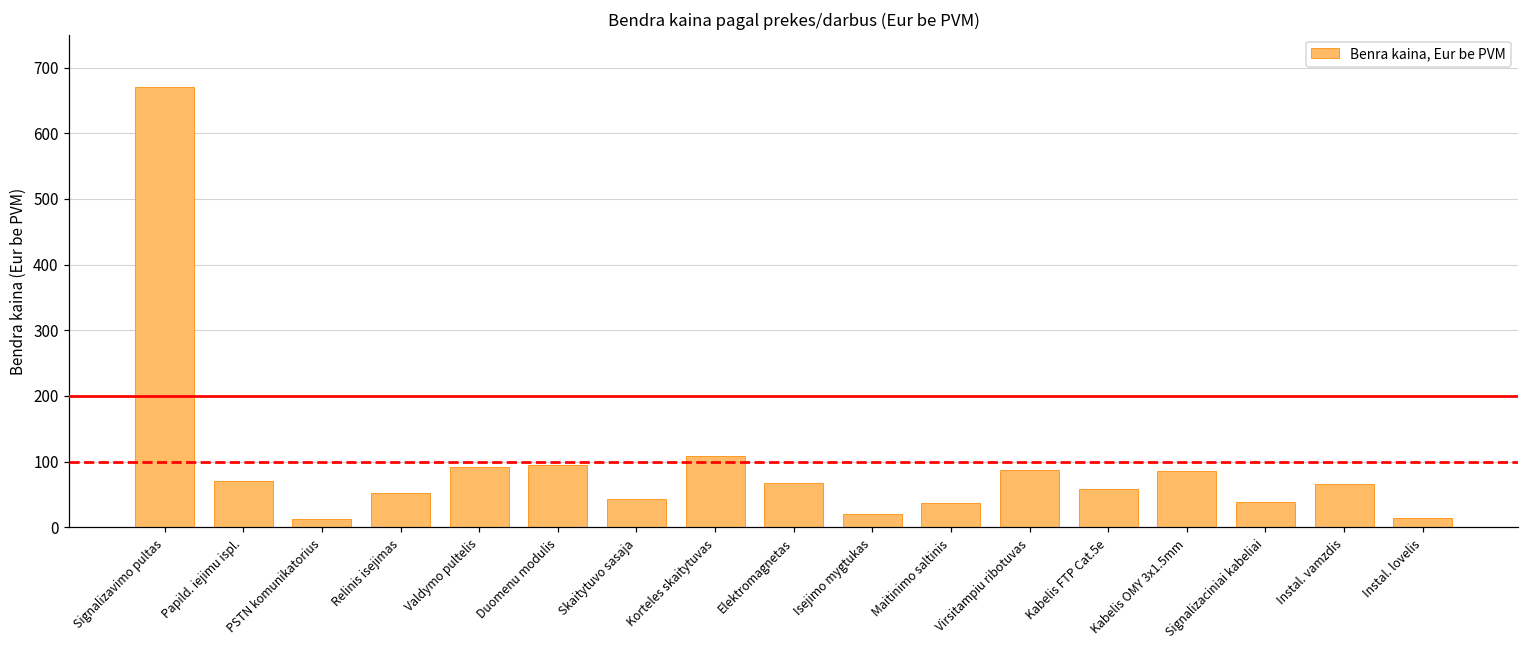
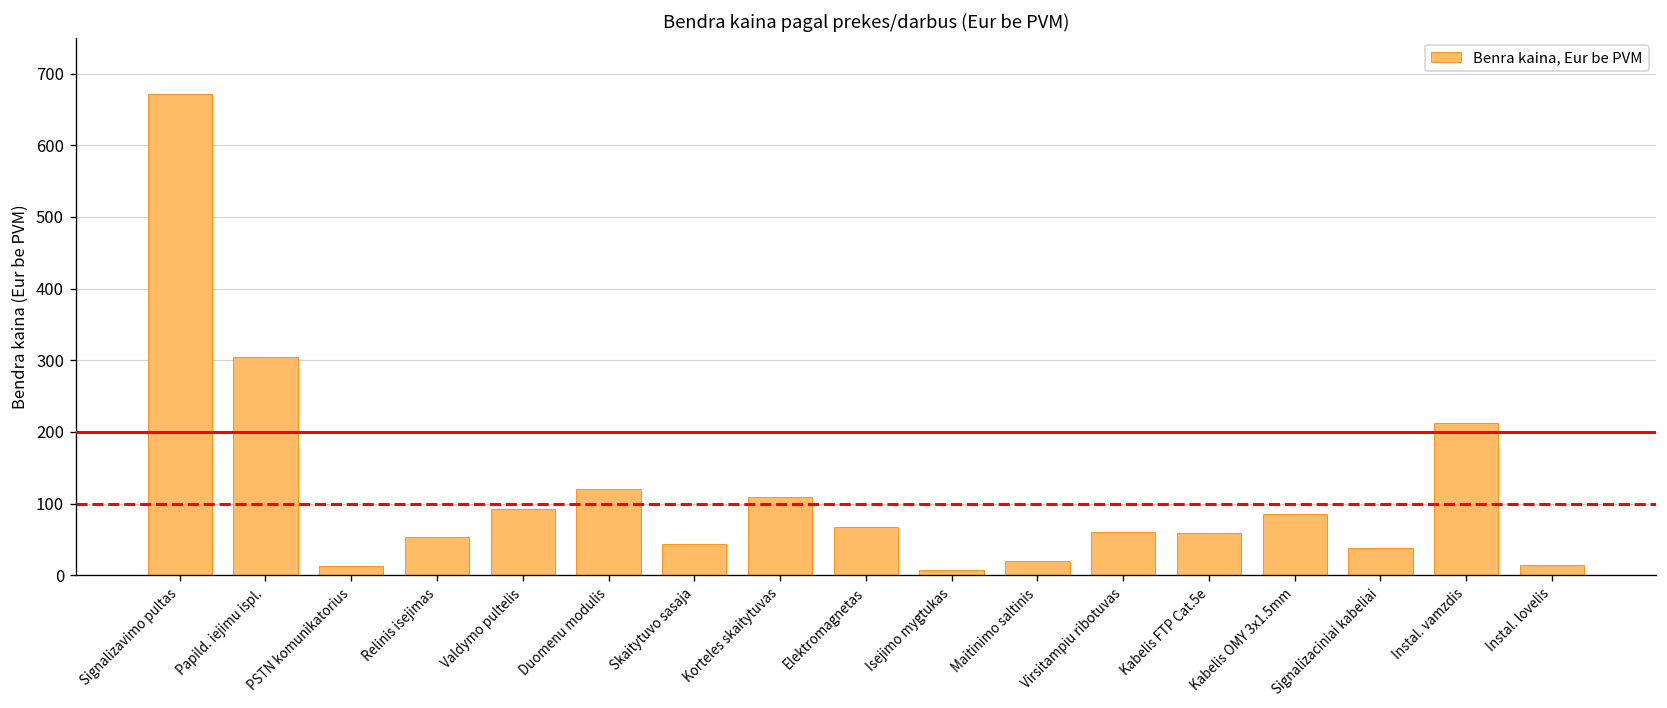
  {
    "Signalizavimo pultas": 670,
-   "Papild. iejimu ispl.": 70,
+   "Papild. iejimu ispl.": 300,
    "PSTN komunikatorius": 10,
    "Relinis isejimas": 50,
    "Valdymo pultelis": 90,
-   "Duomenu modulis": 100,
+   "Duomenu modulis": 120,
    "Skaitytuvo sasaja": 40,
    "Korteles skaitytuvas": 110,
    "Elektromagnetas": 70,
-   "Isejimo mygtukas": 20,
-   "Maitinimo saltinis": 40,
-   "Virsitampiu ribotuvas": 90,
+   "Isejimo mygtukas": 10,
+   "Maitinimo saltinis": 20,
+   "Virsitampiu ribotuvas": 60,
    "Kabelis FTP Cat.5e": 60,
    "Kabelis OMY 3x1.5mm": 90,
    "Signalizaciniai kabeliai": 40,
-   "Instal. vamzdis": 70,
+   "Instal. vamzdis": 210,
    "Instal. lovelis": 10
  }
